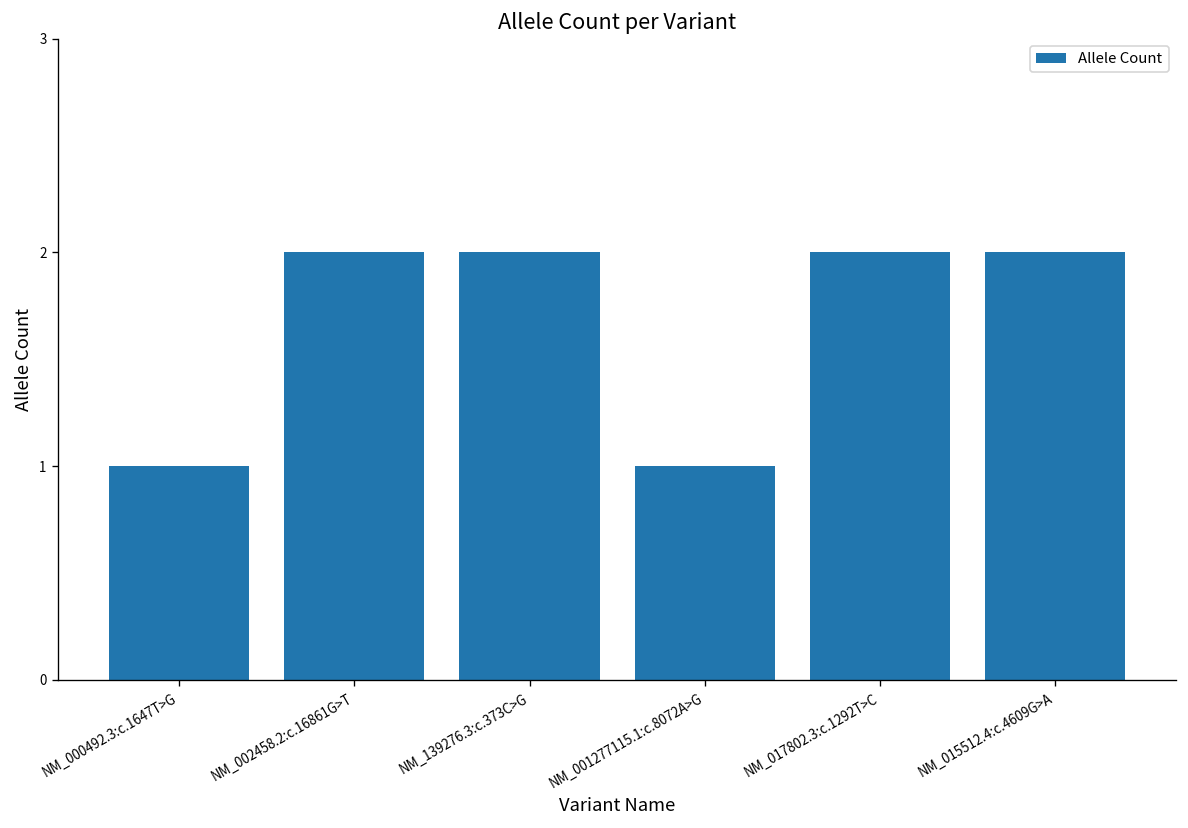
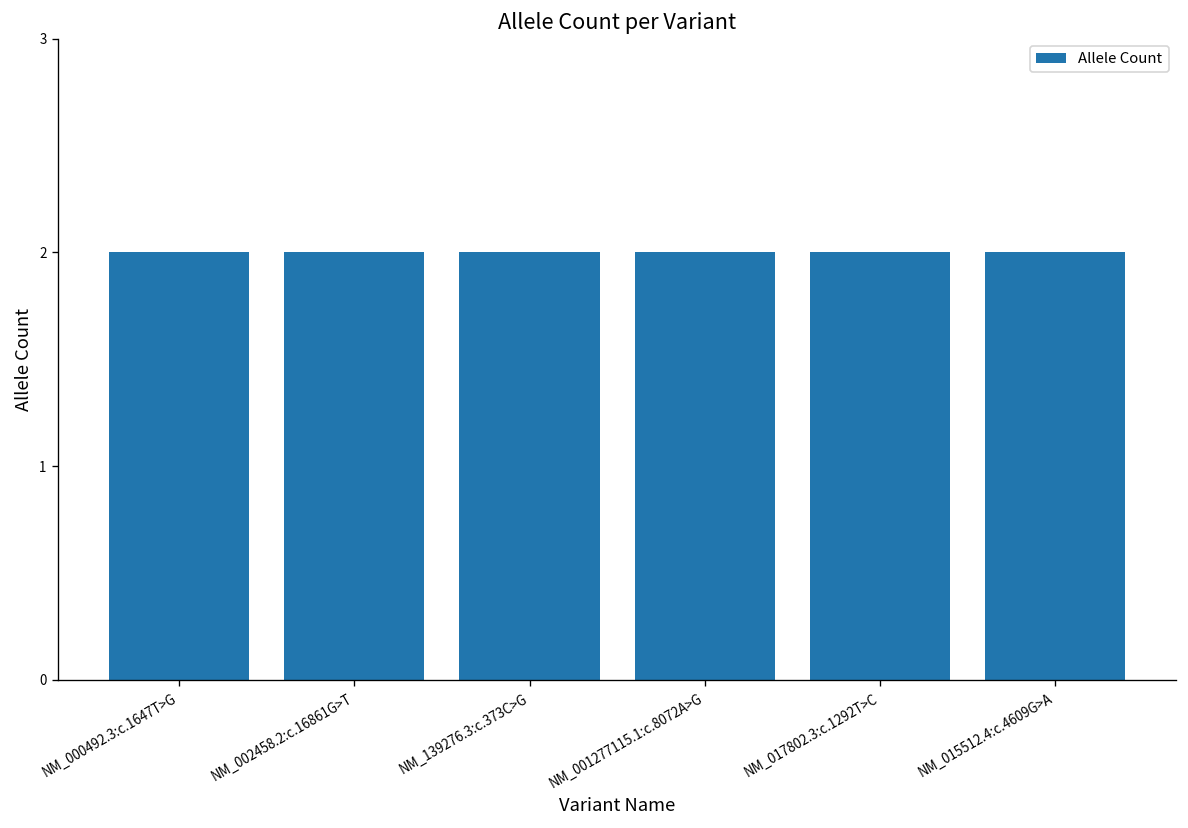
  {
-   "NM_000492.3:c.1647T>G": 1,
+   "NM_000492.3:c.1647T>G": 2,
    "NM_002458.2:c.16861G>T": 2,
    "NM_139276.3:c.373C>G": 2,
-   "NM_001277115.1:c.8072A>G": 1,
+   "NM_001277115.1:c.8072A>G": 2,
    "NM_017802.3:c.1292T>C": 2,
    "NM_015512.4:c.4609G>A": 2
  }
